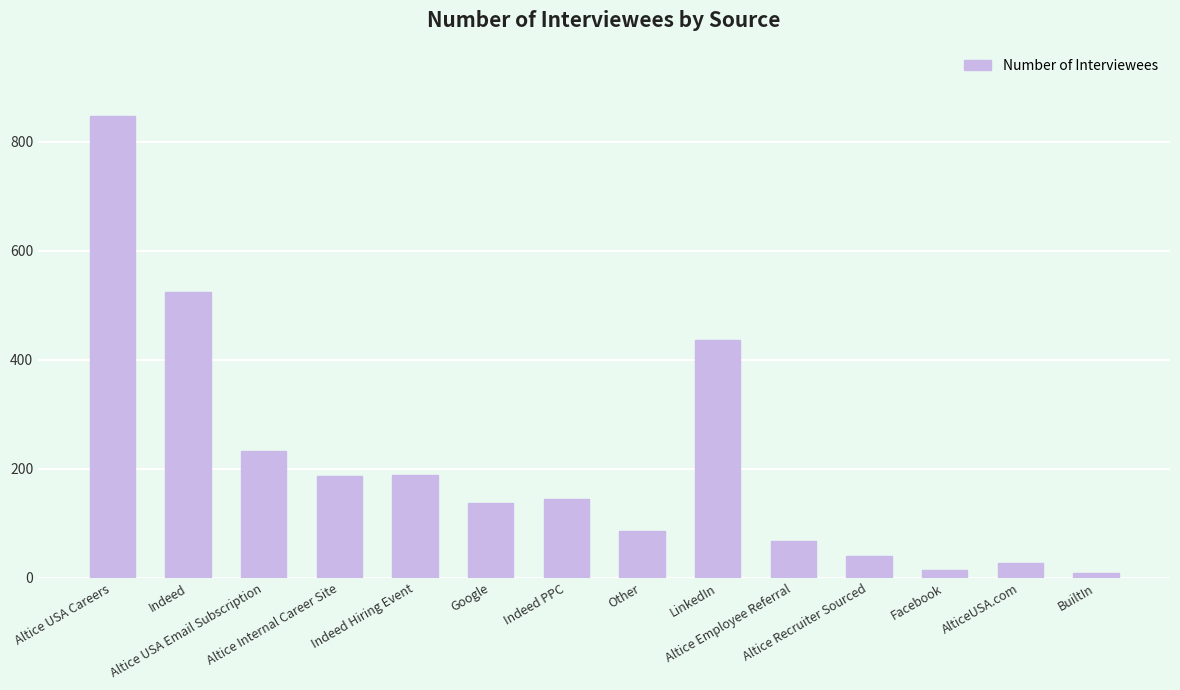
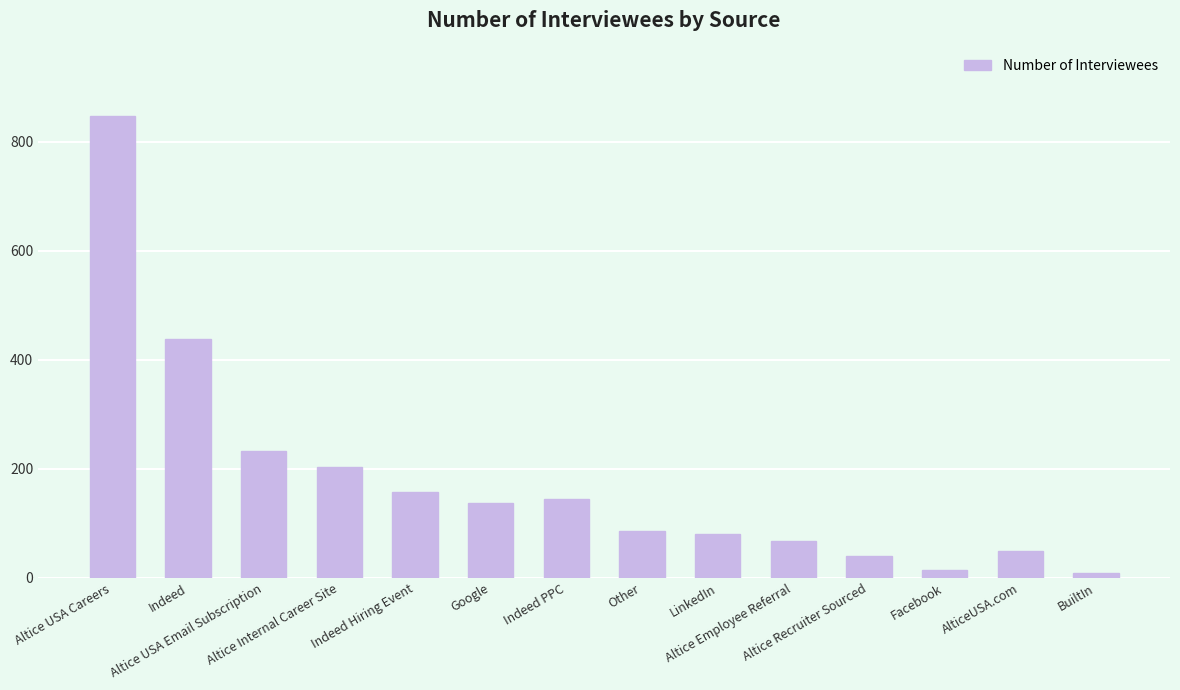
  {
    "Altice USA Careers": 850,
-   "Indeed": 530,
+   "Indeed": 440,
    "Altice USA Email Subscription": 230,
-   "Altice Internal Career Site": 190,
-   "Indeed Hiring Event": 190,
+   "Altice Internal Career Site": 200,
+   "Indeed Hiring Event": 160,
    "Google": 140,
    "Indeed PPC": 140,
    "Other": 90,
-   "LinkedIn": 440,
+   "LinkedIn": 80,
    "Altice Employee Referral": 70,
    "Altice Recruiter Sourced": 40,
    "Facebook": 10,
-   "AlticeUSA.com": 30,
+   "AlticeUSA.com": 50,
    "BuiltIn": 10
  }
